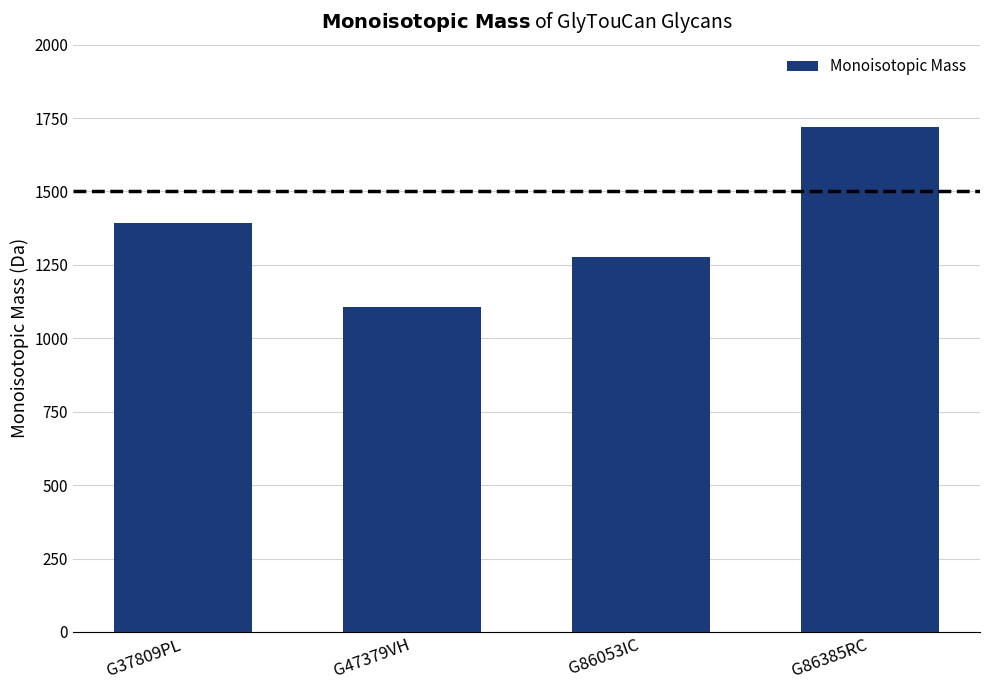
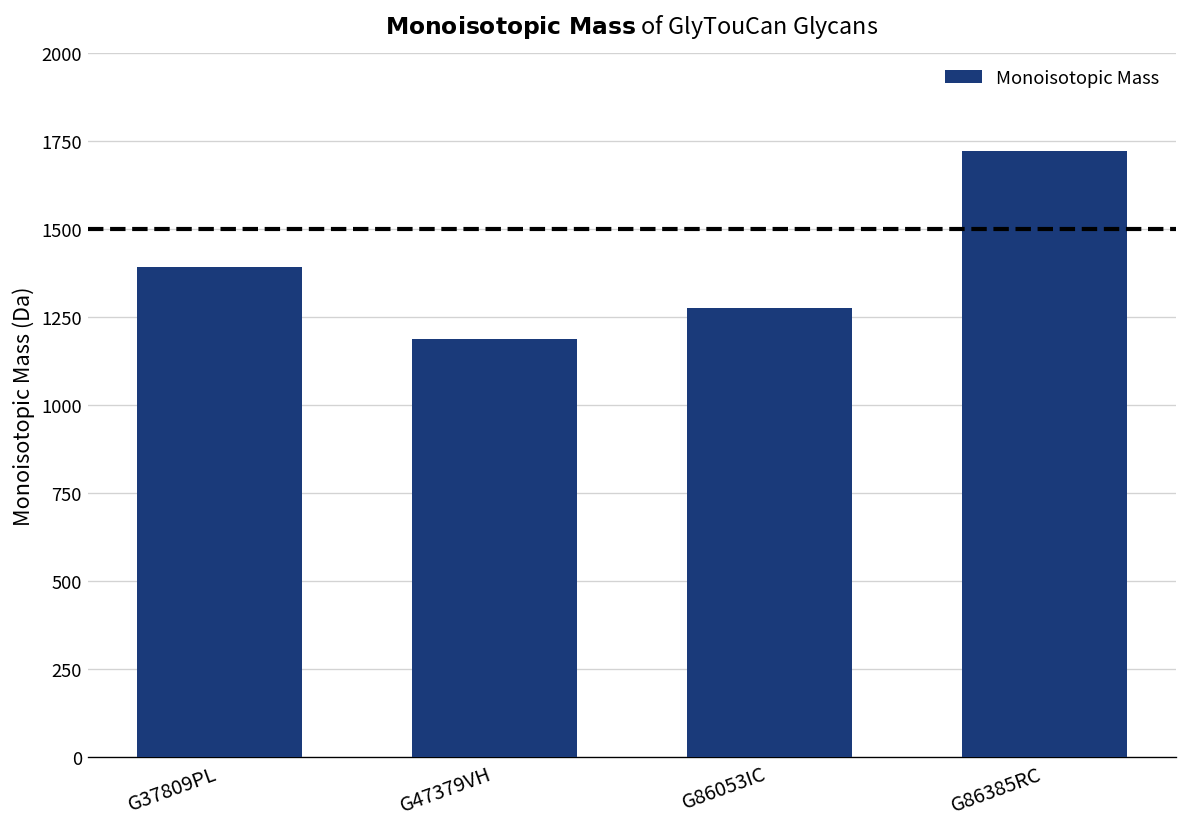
  {
    "G37809PL": 1390,
-   "G47379VH": 1110,
+   "G47379VH": 1190,
    "G86053IC": 1280,
    "G86385RC": 1720
  }
